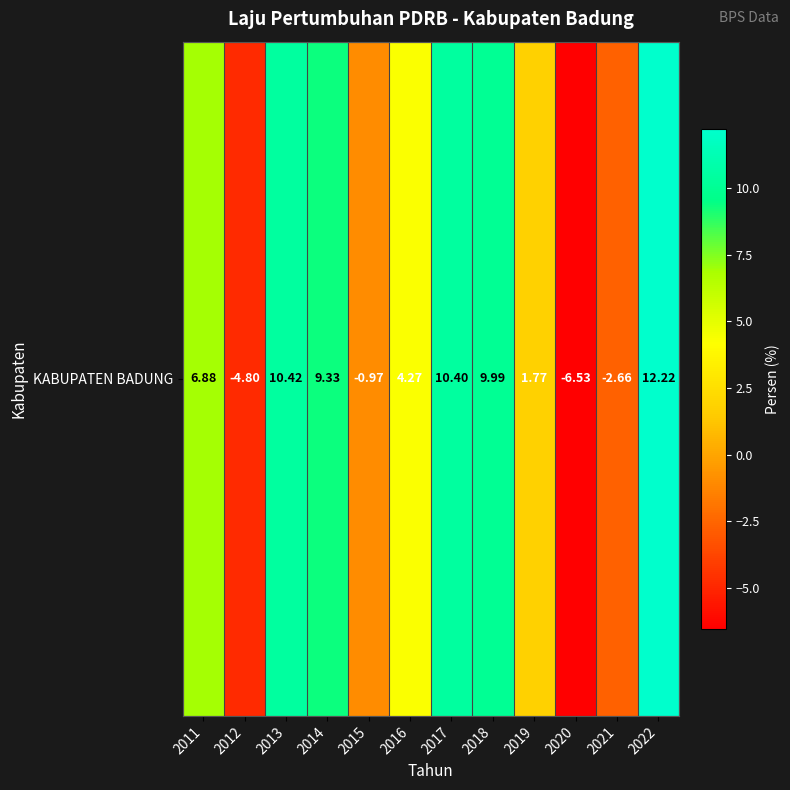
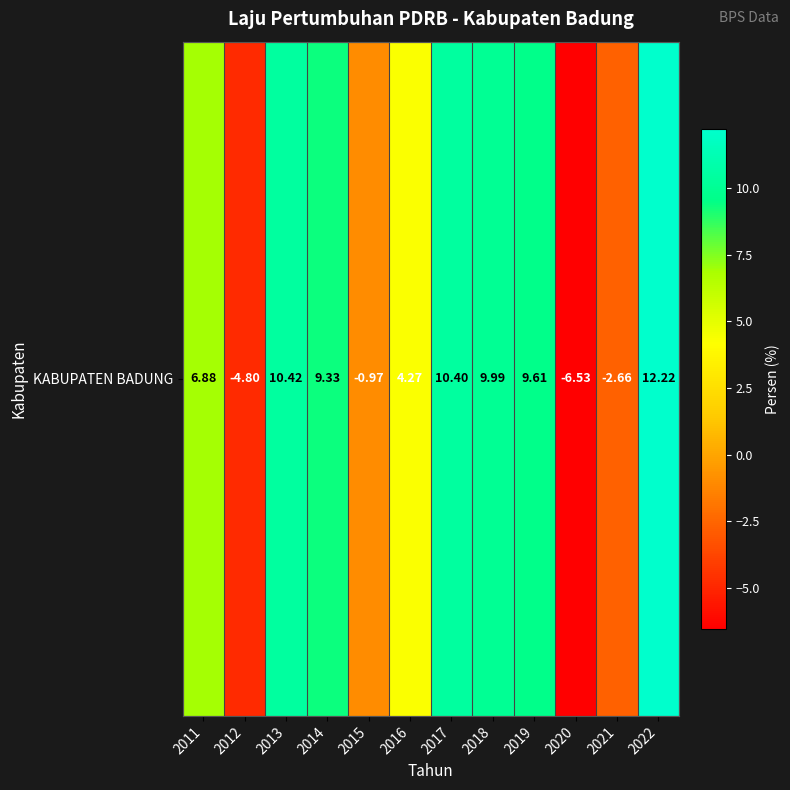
  {
    "KABUPATEN BADUNG": {
      "2011": 6.88,
      "2012": -4.80,
      "2013": 10.42,
      "2014": 9.33,
      "2015": -0.97,
      "2016": 4.27,
      "2017": 10.40,
      "2018": 9.99,
-     "2019": 1.77,
+     "2019": 9.61,
      "2020": -6.53,
      "2021": -2.66,
      "2022": 12.22
    }
  }
